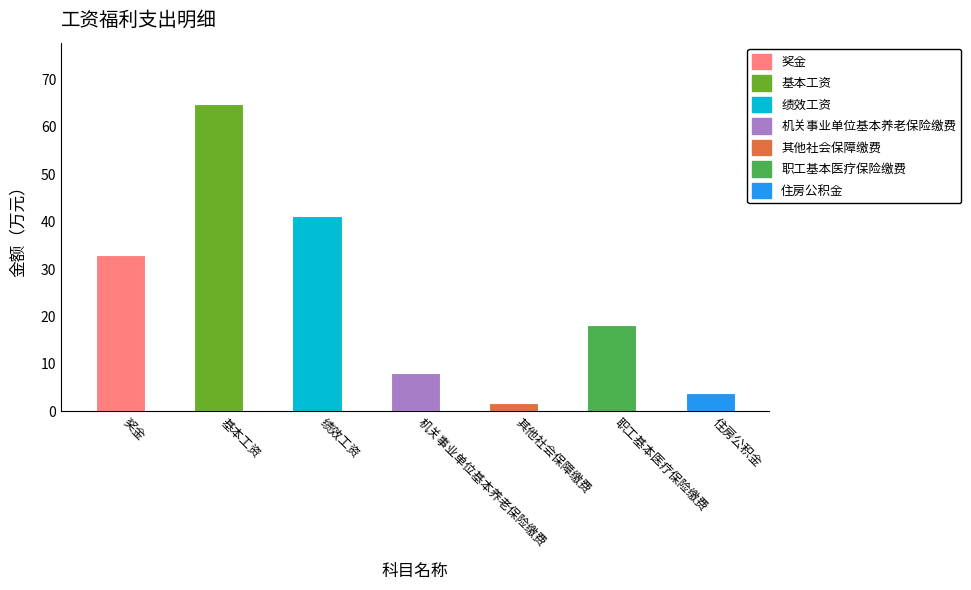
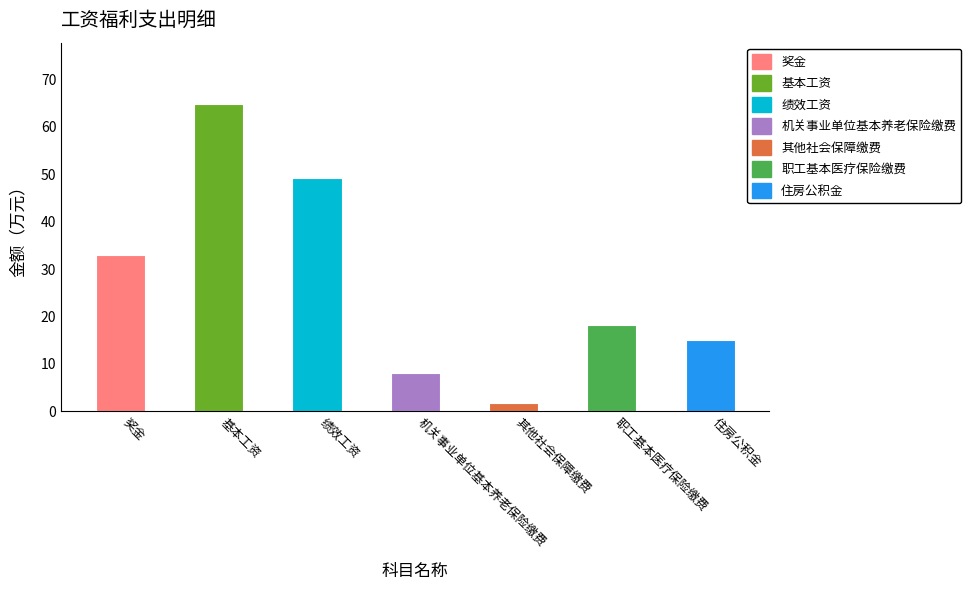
  {
    "奖金": 33,
    "基本工资": 65,
-   "绩效工资": 41,
+   "绩效工资": 49,
    "机关事业单位基本养老保险缴费": 8,
    "其他社会保障缴费": 2,
    "职工基本医疗保险缴费": 18,
-   "住房公积金": 4
+   "住房公积金": 15
  }
